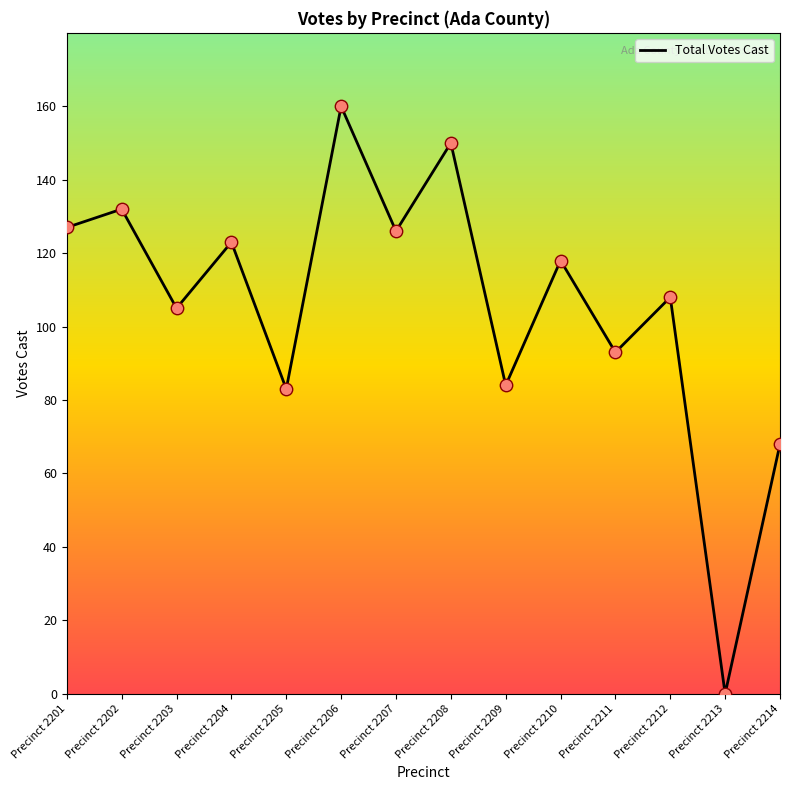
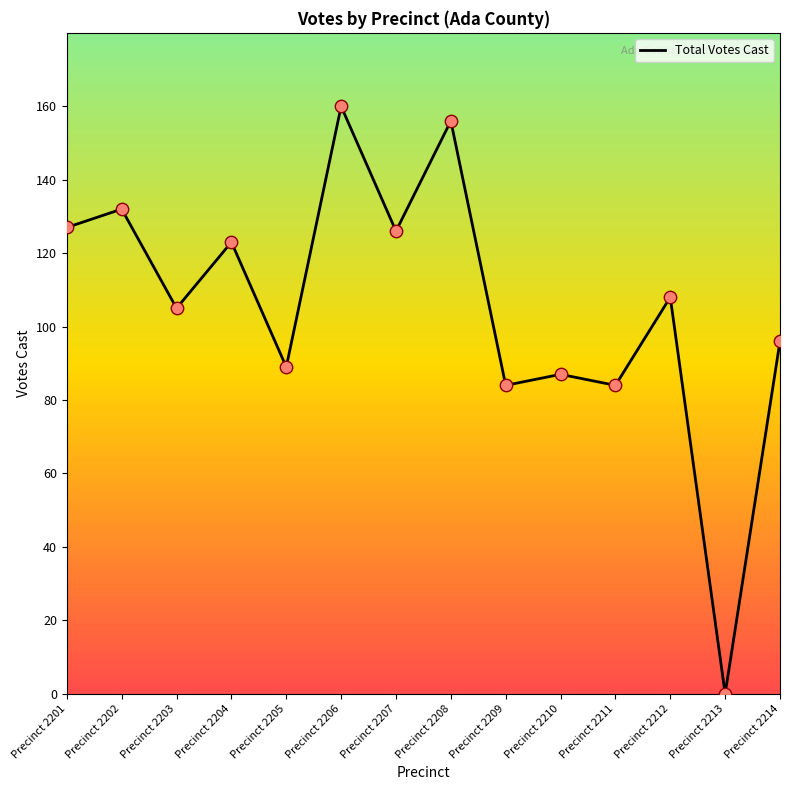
  {
    "Precinct 2201": 127,
    "Precinct 2202": 132,
    "Precinct 2203": 105,
    "Precinct 2204": 123,
-   "Precinct 2205": 83,
+   "Precinct 2205": 89,
    "Precinct 2206": 160,
    "Precinct 2207": 126,
-   "Precinct 2208": 150,
+   "Precinct 2208": 156,
    "Precinct 2209": 84,
-   "Precinct 2210": 118,
-   "Precinct 2211": 93,
+   "Precinct 2210": 87,
+   "Precinct 2211": 84,
    "Precinct 2212": 108,
    "Precinct 2213": 0,
-   "Precinct 2214": 68
+   "Precinct 2214": 96
  }
